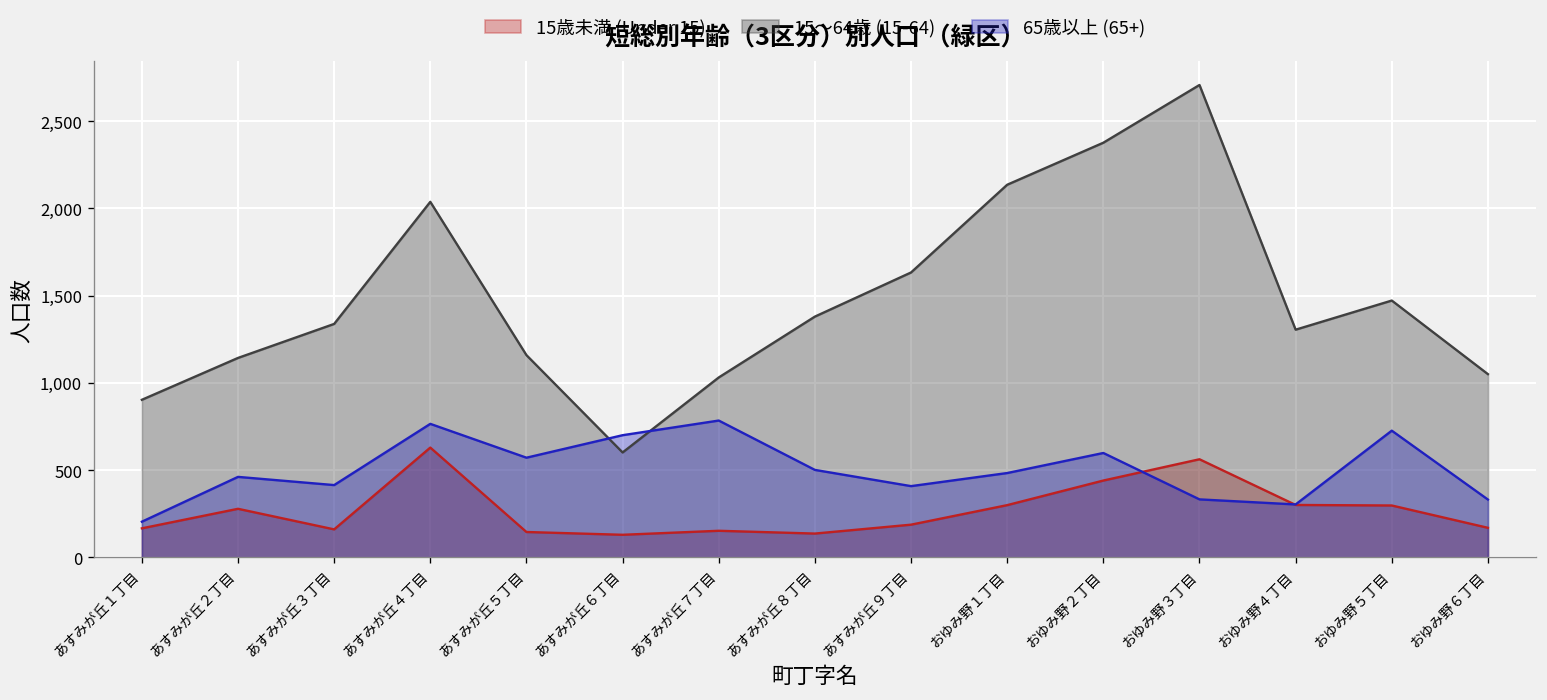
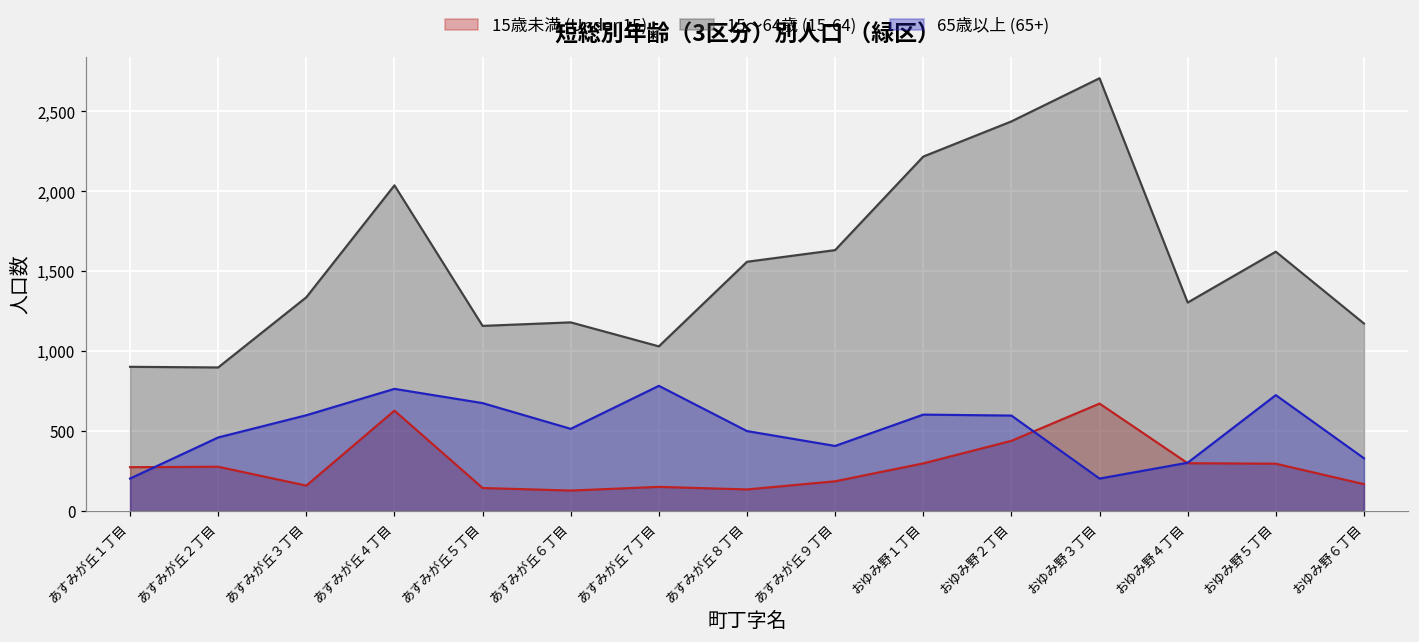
  {
    "15歳未満 (Under 15)": {
-     "あすみが丘１丁目": "170",
+     "あすみが丘１丁目": "280",
      "あすみが丘２丁目": "280",
      "あすみが丘３丁目": "160",
      "あすみが丘４丁目": "630",
      "あすみが丘５丁目": "150",
      "あすみが丘６丁目": "130",
      "あすみが丘７丁目": "150",
      "あすみが丘８丁目": "140",
      "あすみが丘９丁目": "190",
      "おゆみ野１丁目": "300",
      "おゆみ野２丁目": "440",
-     "おゆみ野３丁目": "560",
+     "おゆみ野３丁目": "670",
      "おゆみ野５丁目": "300",
      "おゆみ野６丁目": "170"
    },
    "15〜64歳 (15-64)": {
      "あすみが丘１丁目": "900",
-     "あすみが丘２丁目": "1,140",
+     "あすみが丘２丁目": "900",
      "あすみが丘３丁目": "1,340",
      "あすみが丘４丁目": "2,040",
      "あすみが丘５丁目": "1,160",
-     "あすみが丘６丁目": "600",
+     "あすみが丘６丁目": "1,180",
      "あすみが丘７丁目": "1,030",
-     "あすみが丘８丁目": "1,380",
+     "あすみが丘８丁目": "1,560",
      "あすみが丘９丁目": "1,630",
-     "おゆみ野１丁目": "2,140",
-     "おゆみ野２丁目": "2,380",
+     "おゆみ野１丁目": "2,220",
+     "おゆみ野２丁目": "2,440",
      "おゆみ野３丁目": "2,710",
      "おゆみ野４丁目": "1,310",
-     "おゆみ野５丁目": "1,470",
-     "おゆみ野６丁目": "1,050"
+     "おゆみ野５丁目": "1,620",
+     "おゆみ野６丁目": "1,170"
    },
    "65歳以上 (65+)": {
      "あすみが丘１丁目": "200",
      "あすみが丘２丁目": "460",
-     "あすみが丘３丁目": "410",
+     "あすみが丘３丁目": "600",
      "あすみが丘４丁目": "770",
-     "あすみが丘５丁目": "570",
-     "あすみが丘６丁目": "700",
+     "あすみが丘５丁目": "680",
+     "あすみが丘６丁目": "520",
      "あすみが丘７丁目": "780",
      "あすみが丘８丁目": "500",
      "あすみが丘９丁目": "410",
-     "おゆみ野１丁目": "480",
+     "おゆみ野１丁目": "600",
      "おゆみ野２丁目": "600",
-     "おゆみ野３丁目": "330",
+     "おゆみ野３丁目": "200",
      "おゆみ野５丁目": "730",
      "おゆみ野６丁目": "330"
    }
  }
